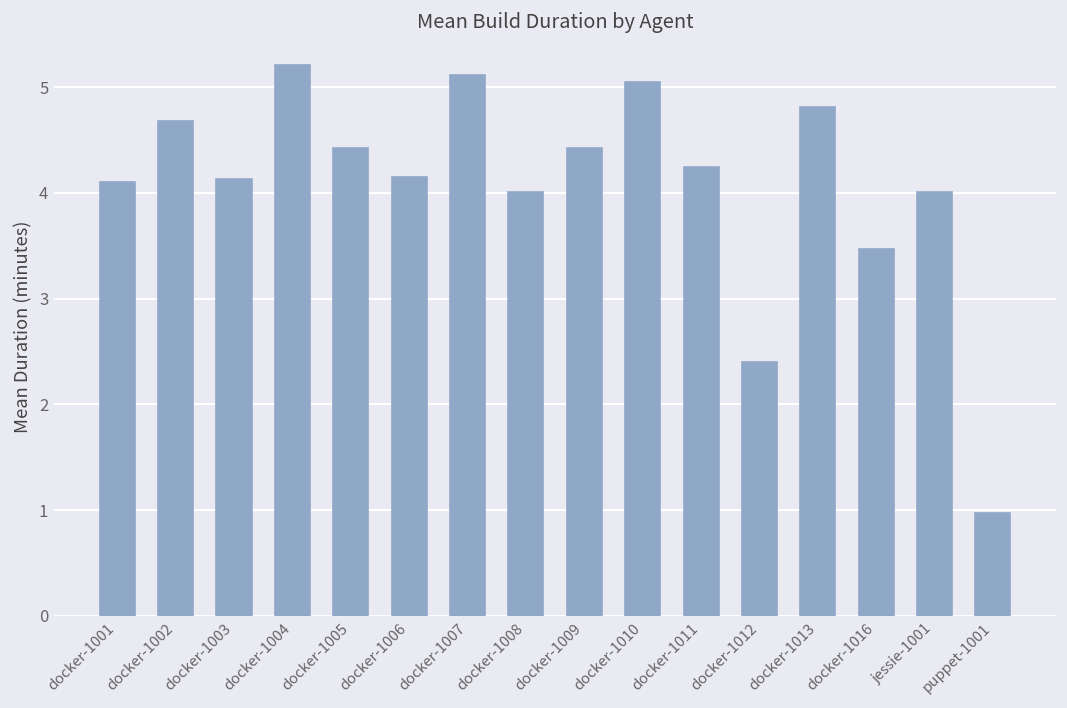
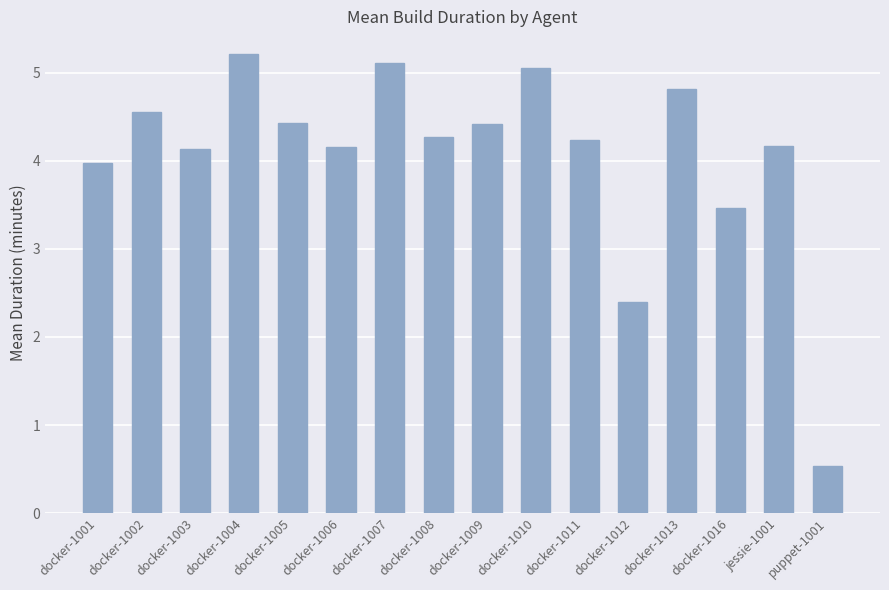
  {
-   "docker-1001": 4.1,
-   "docker-1002": 4.7,
+   "docker-1001": 4.0,
+   "docker-1002": 4.6,
    "docker-1003": 4.1,
    "docker-1004": 5.2,
    "docker-1005": 4.4,
    "docker-1006": 4.2,
    "docker-1007": 5.1,
-   "docker-1008": 4.0,
+   "docker-1008": 4.3,
    "docker-1009": 4.4,
    "docker-1010": 5.1,
    "docker-1011": 4.2,
    "docker-1012": 2.4,
    "docker-1013": 4.8,
    "docker-1016": 3.5,
-   "jessie-1001": 4.0,
-   "puppet-1001": 1.0
+   "jessie-1001": 4.2,
+   "puppet-1001": 0.5
  }
